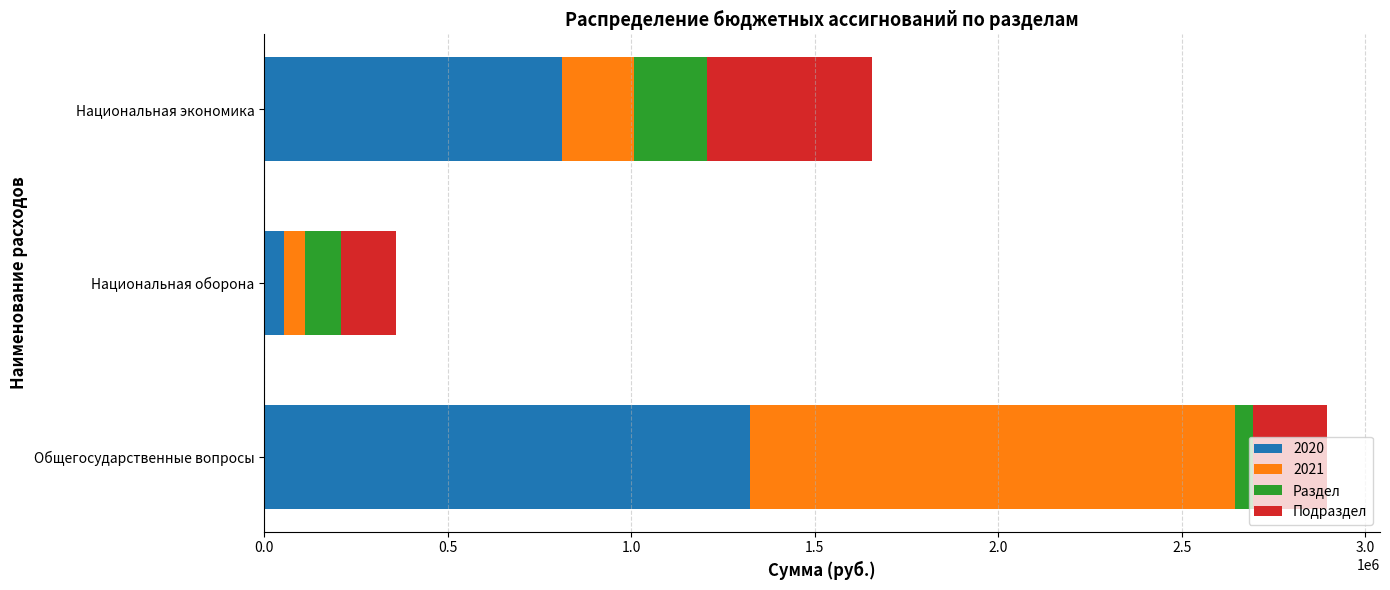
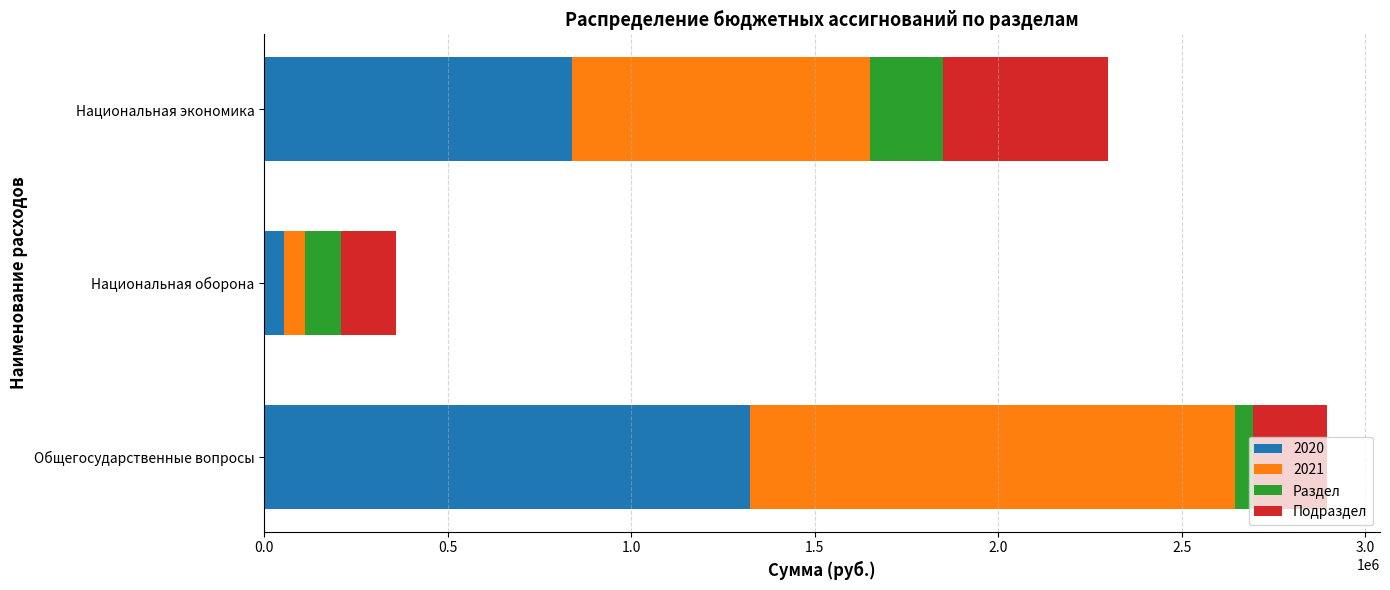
  {
    "2020": {
-     "Национальная экономика": 810000,
+     "Национальная экономика": 840000,
      "Национальная оборона": 50000,
      "Общегосударственные вопросы": 1320000
    },
    "2021": {
-     "Национальная экономика": 200000,
+     "Национальная экономика": 810000,
      "Национальная оборона": 60000,
      "Общегосударственные вопросы": 1320000
    },
    "Раздел": {
      "Национальная экономика": 200000,
      "Национальная оборона": 100000
    },
    "Подраздел": {
      "Национальная экономика": 450000,
      "Национальная оборона": 150000
    }
  }
